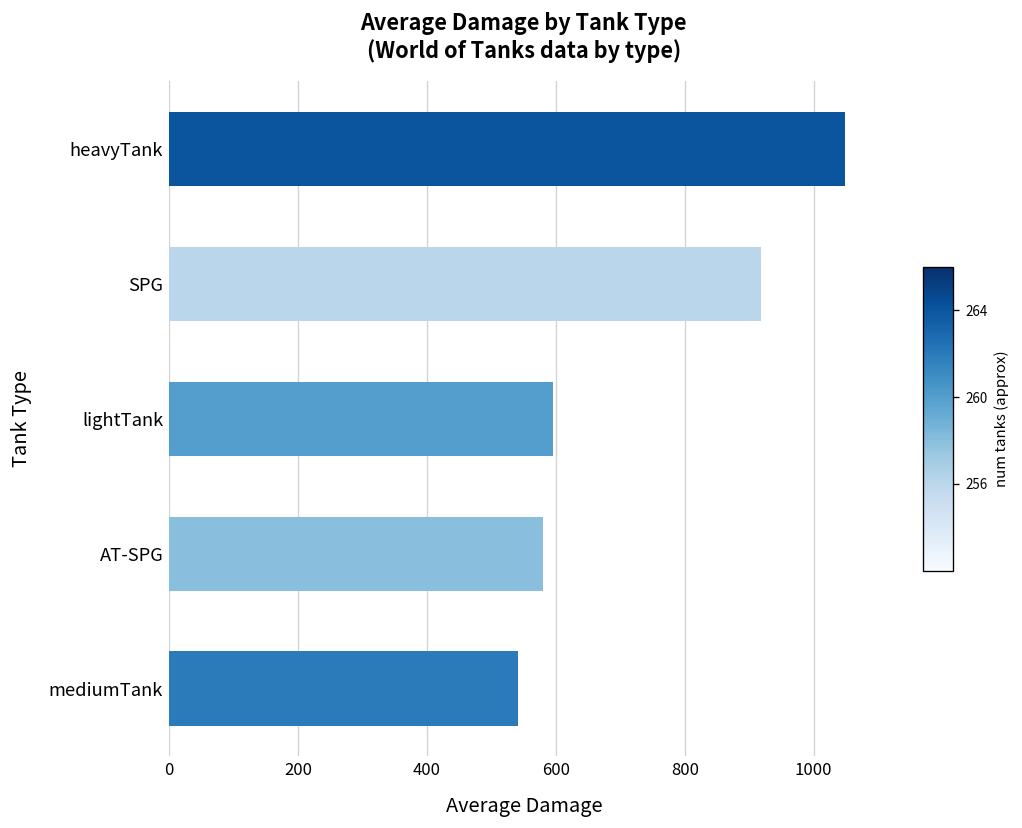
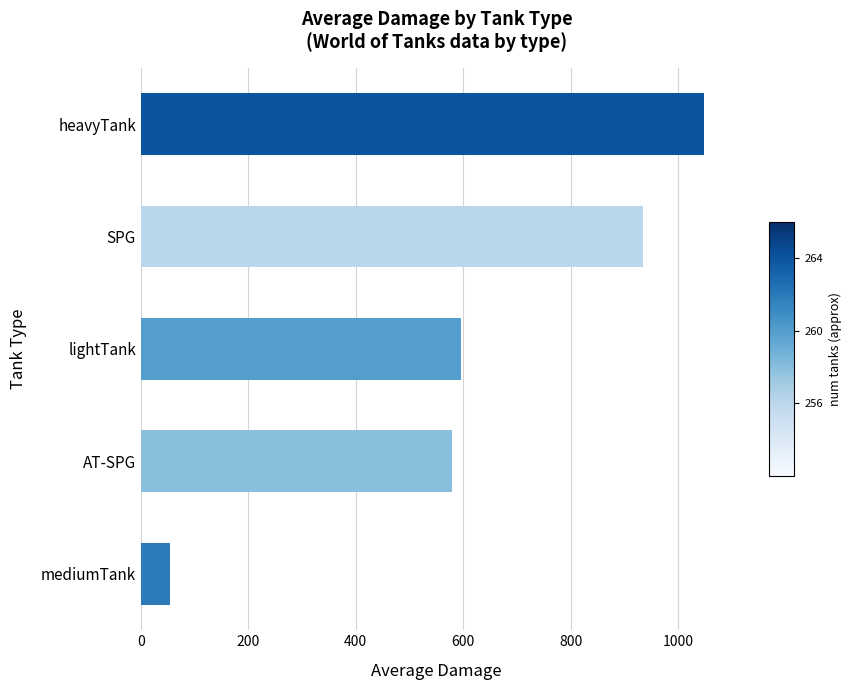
  {
    "heavyTank": 1050,
-   "SPG": 920,
+   "SPG": 930,
    "lightTank": 600,
    "AT-SPG": 580,
-   "mediumTank": 540
+   "mediumTank": 50
  }
